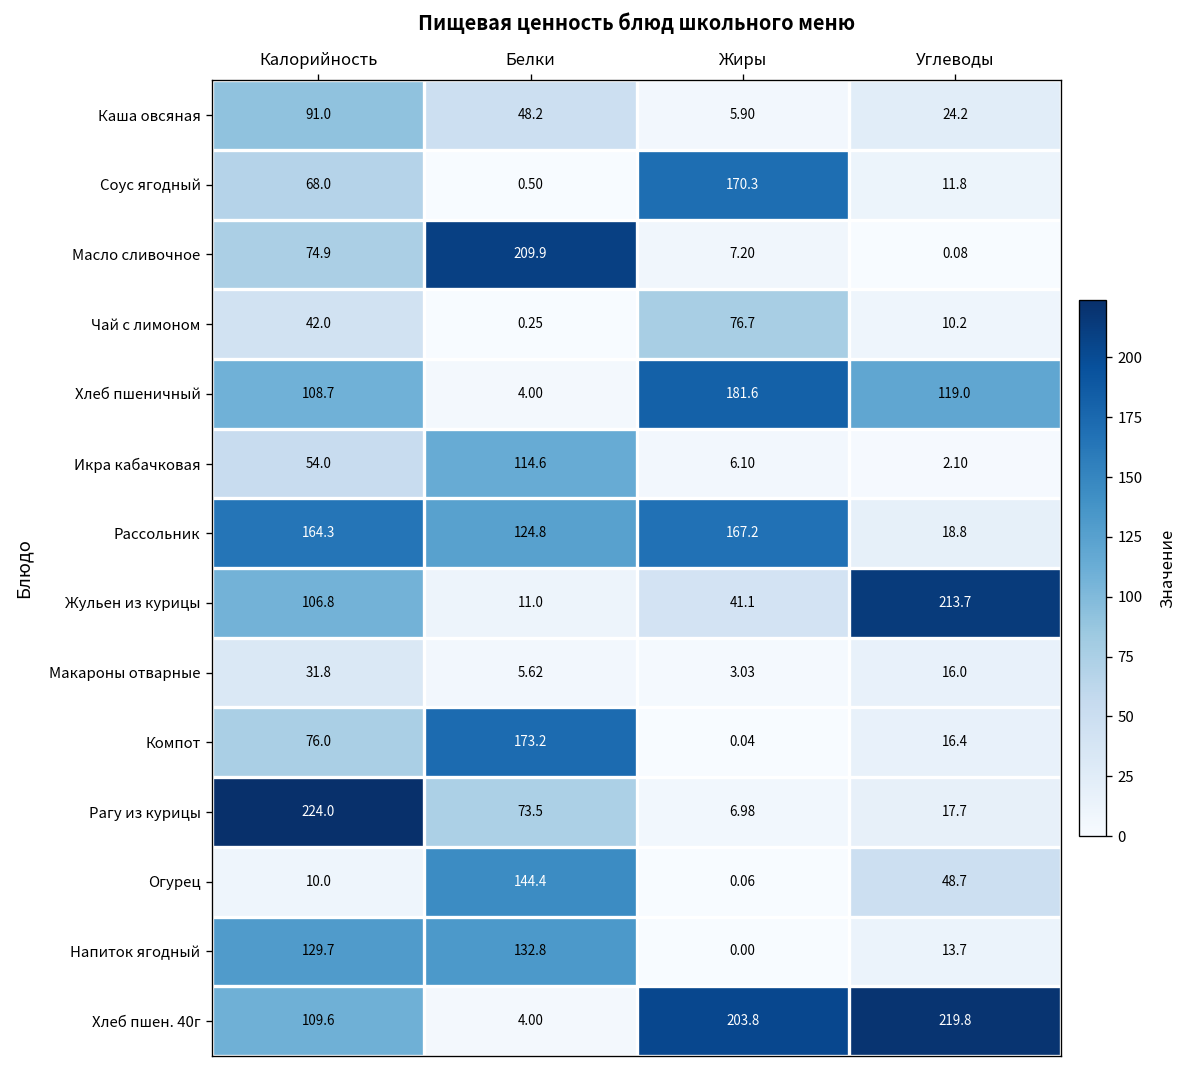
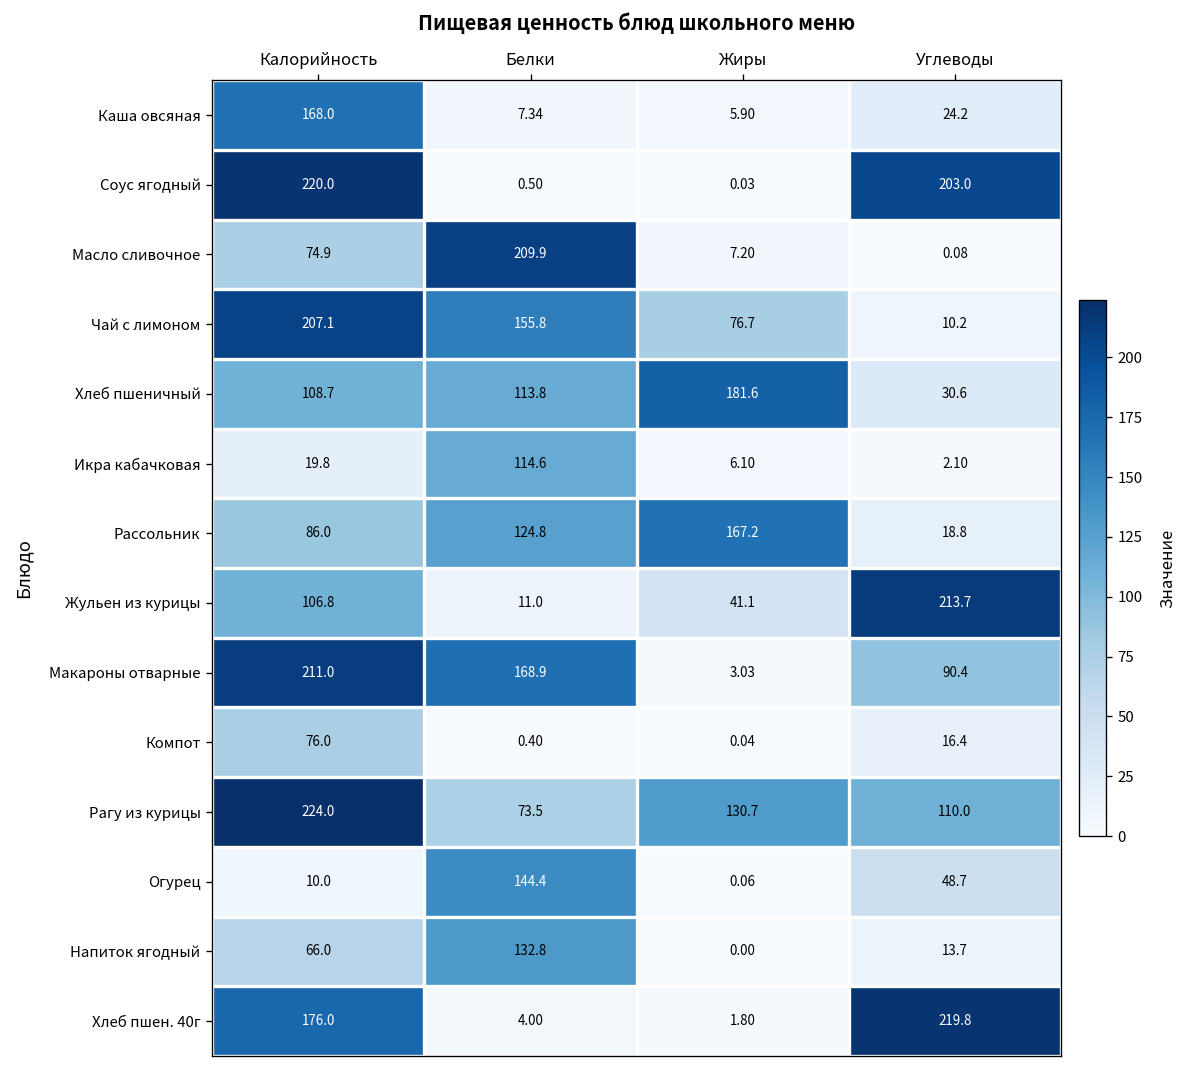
  {
    "Каша овсяная": {
-     "Калорийность": 91.0,
-     "Белки": 48.2,
+     "Калорийность": 168.0,
+     "Белки": 7.34,
      "Жиры": 5.90,
      "Углеводы": 24.2
    },
    "Соус ягодный": {
-     "Калорийность": 68.0,
+     "Калорийность": 220.0,
      "Белки": 0.50,
-     "Жиры": 170.3,
-     "Углеводы": 11.8
+     "Жиры": 0.03,
+     "Углеводы": 203.0
    },
    "Масло сливочное": {
      "Калорийность": 74.9,
      "Белки": 209.9,
      "Жиры": 7.20,
      "Углеводы": 0.08
    },
    "Чай с лимоном": {
-     "Калорийность": 42.0,
-     "Белки": 0.25,
+     "Калорийность": 207.1,
+     "Белки": 155.8,
      "Жиры": 76.7,
      "Углеводы": 10.2
    },
    "Хлеб пшеничный": {
      "Калорийность": 108.7,
-     "Белки": 4.00,
+     "Белки": 113.8,
      "Жиры": 181.6,
-     "Углеводы": 119.0
+     "Углеводы": 30.6
    },
    "Икра кабачковая": {
-     "Калорийность": 54.0,
+     "Калорийность": 19.8,
      "Белки": 114.6,
      "Жиры": 6.10,
      "Углеводы": 2.10
    },
    "Рассольник": {
-     "Калорийность": 164.3,
+     "Калорийность": 86.0,
      "Белки": 124.8,
      "Жиры": 167.2,
      "Углеводы": 18.8
    },
    "Жульен из курицы": {
      "Калорийность": 106.8,
      "Белки": 11.0,
      "Жиры": 41.1,
      "Углеводы": 213.7
    },
    "Макароны отварные": {
-     "Калорийность": 31.8,
-     "Белки": 5.62,
+     "Калорийность": 211.0,
+     "Белки": 168.9,
      "Жиры": 3.03,
-     "Углеводы": 16.0
+     "Углеводы": 90.4
    },
    "Компот": {
      "Калорийность": 76.0,
-     "Белки": 173.2,
+     "Белки": 0.40,
      "Жиры": 0.04,
      "Углеводы": 16.4
    },
    "Рагу из курицы": {
      "Калорийность": 224.0,
      "Белки": 73.5,
-     "Жиры": 6.98,
-     "Углеводы": 17.7
+     "Жиры": 130.7,
+     "Углеводы": 110.0
    },
    "Огурец": {
      "Калорийность": 10.0,
      "Белки": 144.4,
      "Жиры": 0.06,
      "Углеводы": 48.7
    },
    "Напиток ягодный": {
-     "Калорийность": 129.7,
+     "Калорийность": 66.0,
      "Белки": 132.8,
      "Жиры": 0.00,
      "Углеводы": 13.7
    },
    "Хлеб пшен. 40г": {
-     "Калорийность": 109.6,
+     "Калорийность": 176.0,
      "Белки": 4.00,
-     "Жиры": 203.8,
+     "Жиры": 1.80,
      "Углеводы": 219.8
    }
  }
